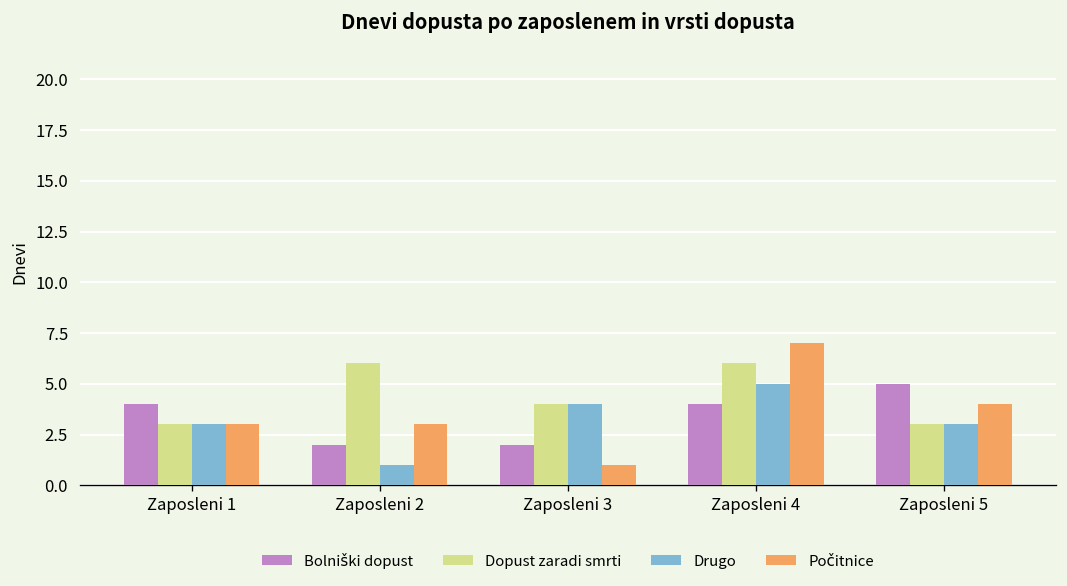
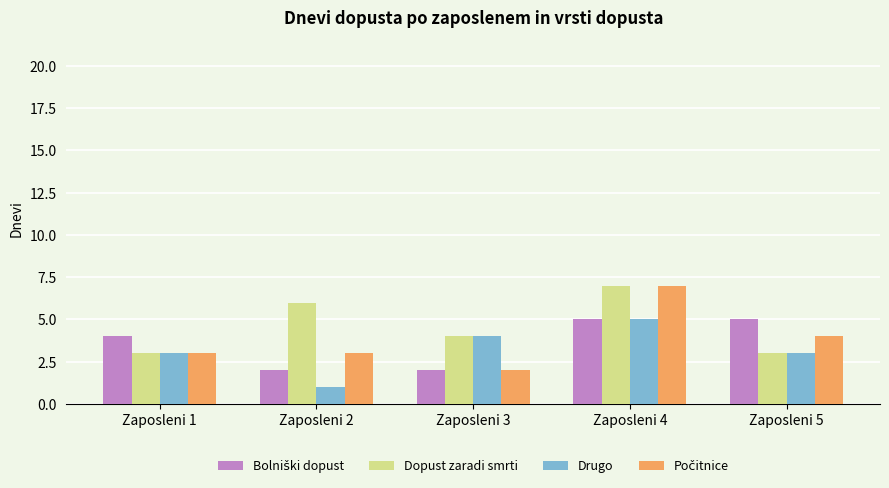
  {
    "Bolniški dopust": {
      "Zaposleni 1": 4,
      "Zaposleni 2": 2,
      "Zaposleni 3": 2,
-     "Zaposleni 4": 4,
+     "Zaposleni 4": 5,
      "Zaposleni 5": 5
    },
    "Dopust zaradi smrti": {
      "Zaposleni 1": 3,
      "Zaposleni 2": 6,
      "Zaposleni 3": 4,
-     "Zaposleni 4": 6,
+     "Zaposleni 4": 7,
      "Zaposleni 5": 3
    },
    "Drugo": {
      "Zaposleni 1": 3,
      "Zaposleni 2": 1,
      "Zaposleni 3": 4,
      "Zaposleni 4": 5,
      "Zaposleni 5": 3
    },
    "Počitnice": {
      "Zaposleni 1": 3,
      "Zaposleni 2": 3,
-     "Zaposleni 3": 1,
+     "Zaposleni 3": 2,
      "Zaposleni 4": 7,
      "Zaposleni 5": 4
    }
  }
